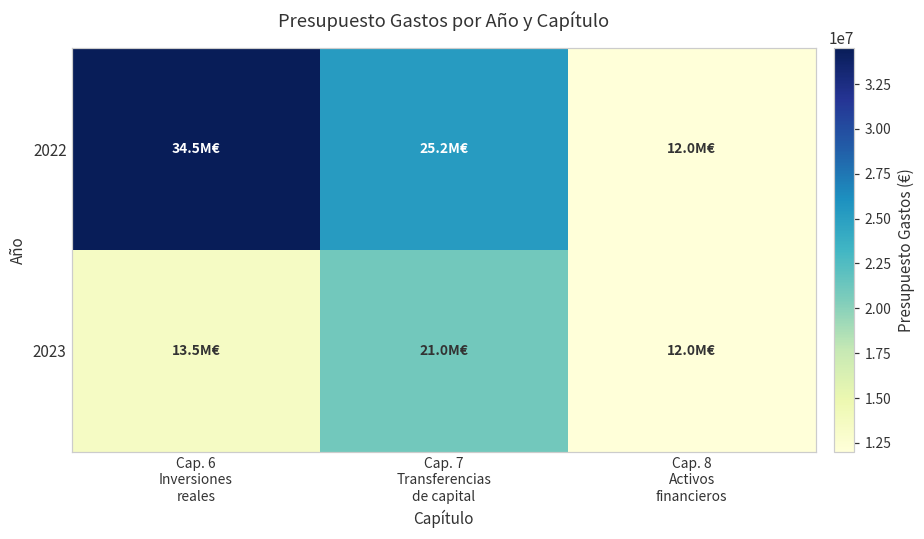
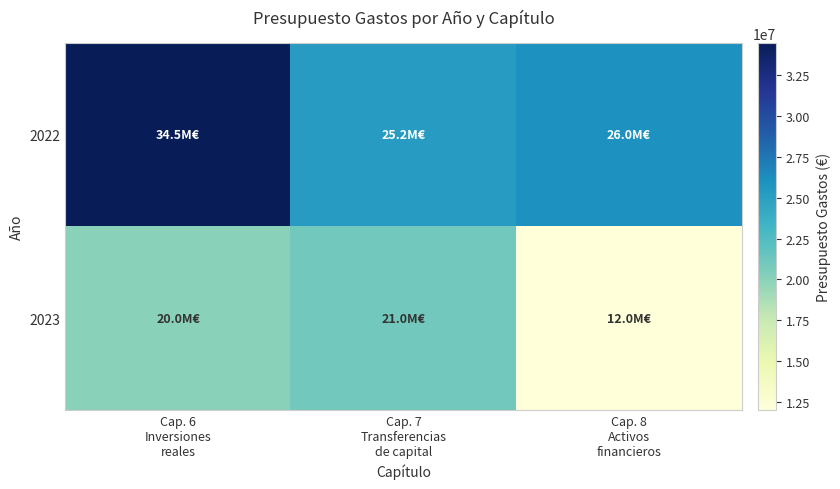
  {
    "2022": {
      "Cap. 6 Inversiones reales": "34.5M€",
      "Cap. 7 Transferencias de capital": "25.2M€",
-     "Cap. 8 Activos financieros": "12.0M€"
+     "Cap. 8 Activos financieros": "26.0M€"
    },
    "2023": {
-     "Cap. 6 Inversiones reales": "13.5M€",
+     "Cap. 6 Inversiones reales": "20.0M€",
      "Cap. 7 Transferencias de capital": "21.0M€",
      "Cap. 8 Activos financieros": "12.0M€"
    }
  }
